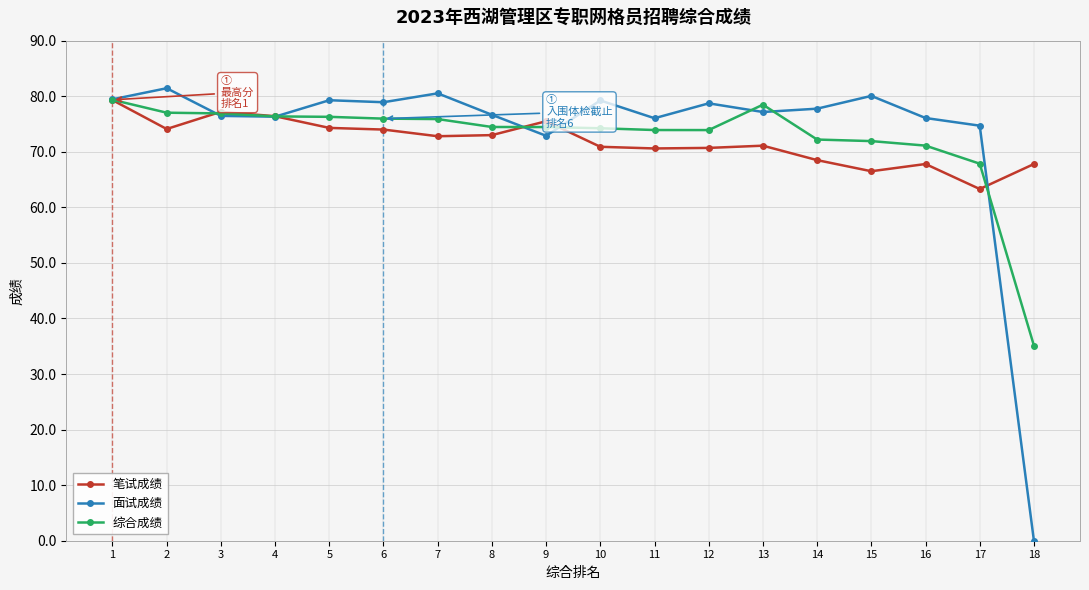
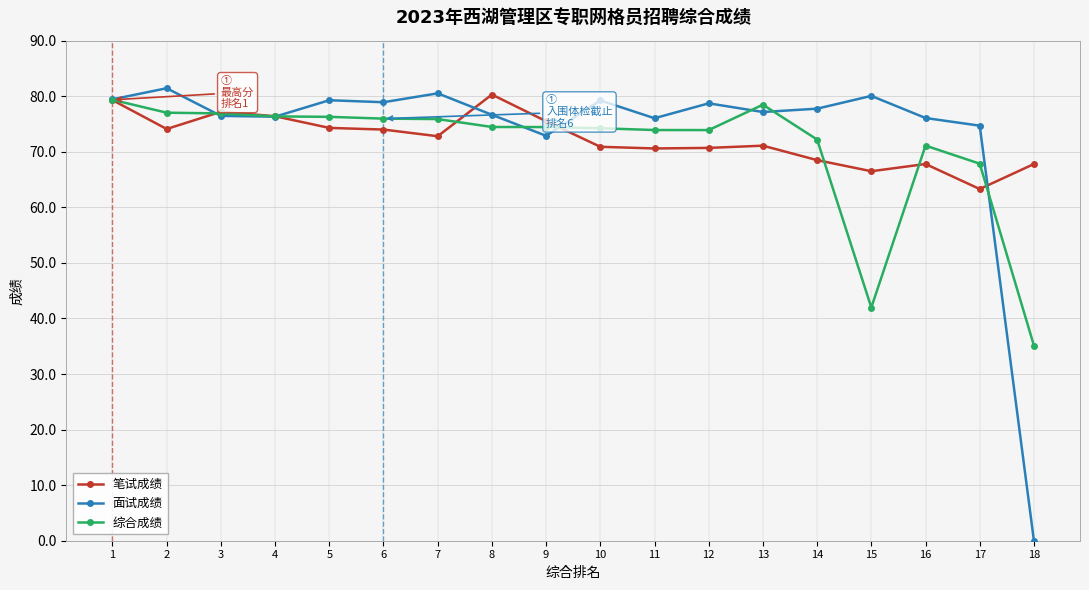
  {
    "笔试成绩": {
      "2": 74,
      "5": 74,
      "6": 74,
      "7": 73,
-     "8": 73,
+     "8": 80,
      "10": 71,
      "11": 71,
      "12": 71,
      "13": 71,
      "14": 69,
      "15": 67,
      "16": 68,
      "17": 63,
      "18": 68
    },
    "面试成绩": {
      "2": 81,
      "5": 79,
      "6": 79,
      "7": 81,
      "8": 77,
      "9": 73,
      "11": 76,
      "12": 79,
      "13": 77,
      "14": 78,
      "15": 80,
      "16": 76,
      "17": 75,
      "18": 0
    },
    "综合成绩": {
      "2": 77,
      "5": 76,
      "6": 76,
      "7": 76,
      "8": 74,
      "11": 74,
      "12": 74,
      "13": 78,
      "14": 72,
-     "15": 72,
+     "15": 42,
      "16": 71,
      "17": 68,
      "18": 35
    }
  }
